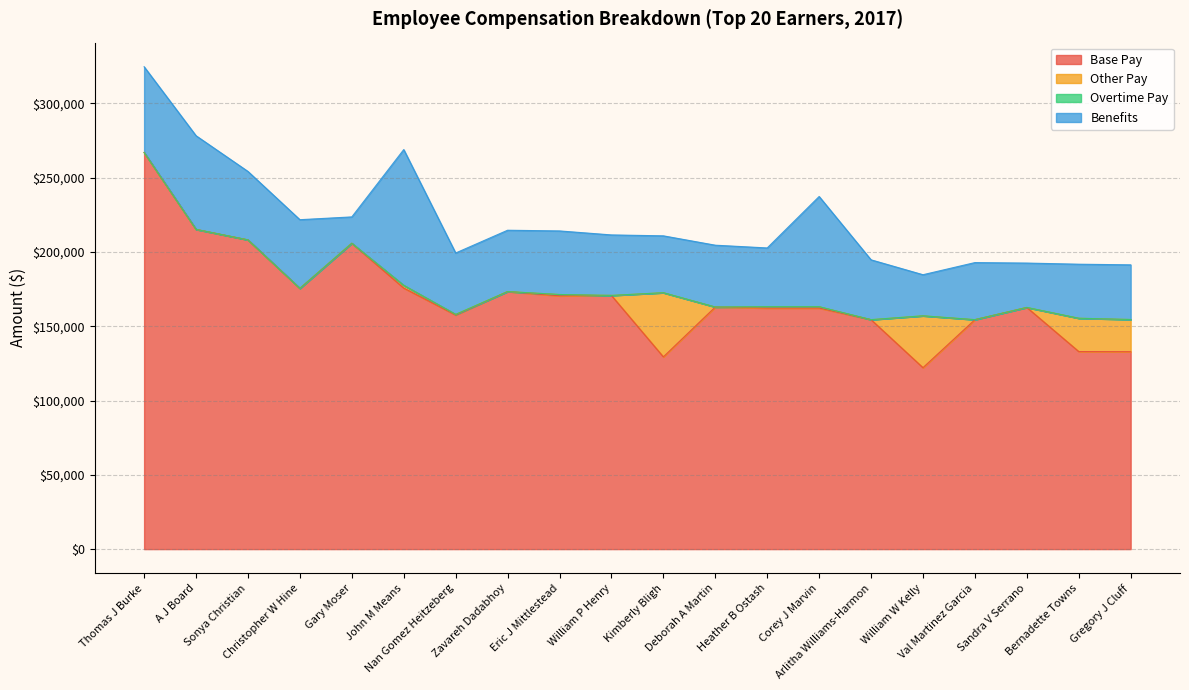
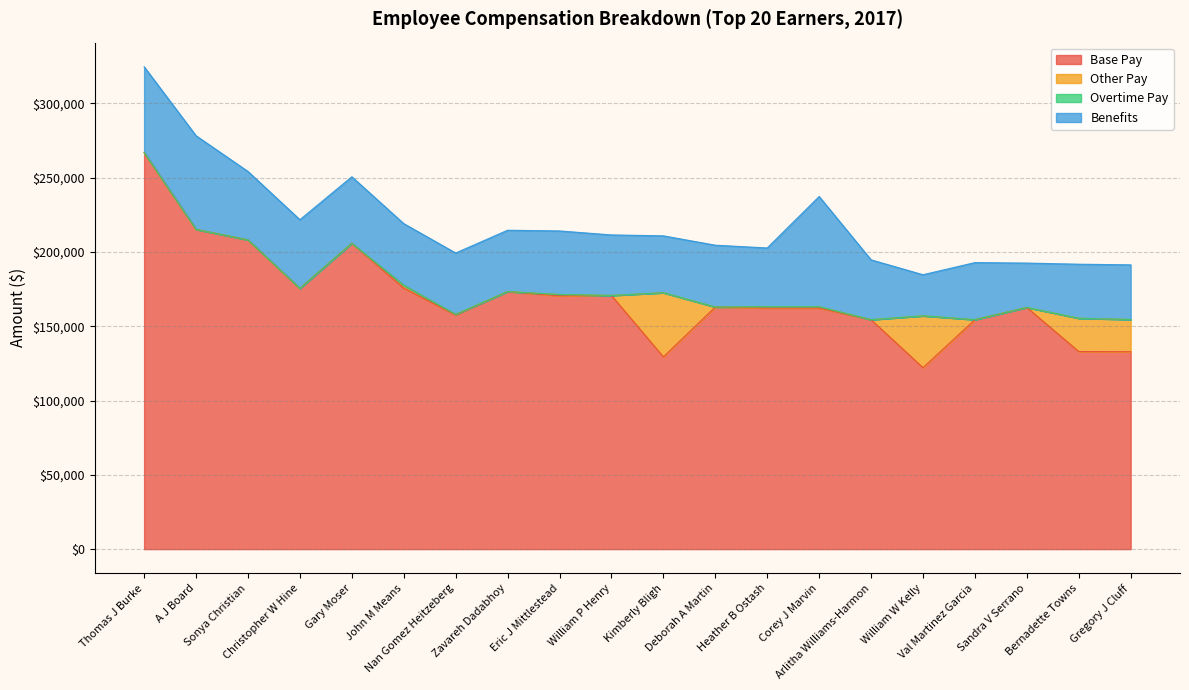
  {
    "Base Pay": {
      "John M Means": "$176,000",
      "Kimberly Bligh": "$129,000",
      "William W Kelly": "$122,000",
      "Bernadette Towns": "$133,000",
      "Gregory J Cluff": "$133,000"
    },
    "Benefits": {
      "Thomas J Burke": "$58,000",
      "A J Board": "$63,000",
      "Sonya Christian": "$46,000",
      "Christopher W Hine": "$46,000",
-     "Gary Moser": "$18,000",
-     "John M Means": "$91,000",
+     "Gary Moser": "$45,000",
+     "John M Means": "$42,000",
      "Nan Gomez Heitzeberg": "$41,000",
      "Zavareh Dadabhoy": "$41,000",
      "Eric J Mittlestead": "$43,000",
      "William P Henry": "$41,000",
      "Kimberly Bligh": "$38,000",
      "Deborah A Martin": "$42,000",
      "Heather B Ostash": "$40,000",
      "Corey J Marvin": "$74,000",
      "Arlitha Williams-Harmon": "$40,000",
      "William W Kelly": "$28,000",
      "Val Martinez Garcia": "$38,000",
      "Sandra V Serrano": "$30,000",
      "Bernadette Towns": "$36,000",
      "Gregory J Cluff": "$37,000"
    }
  }
